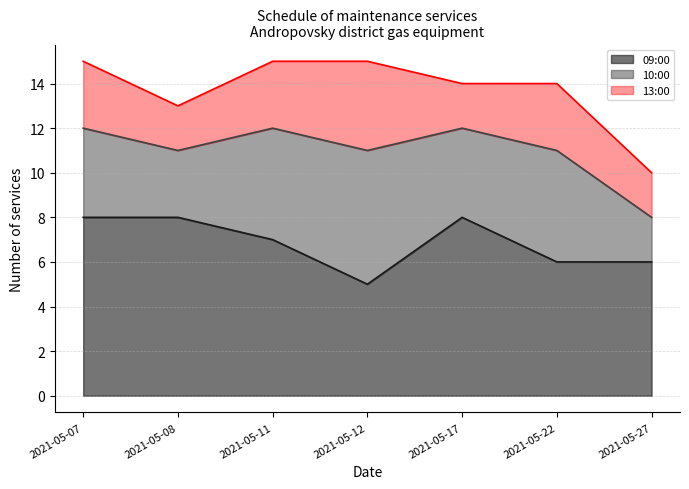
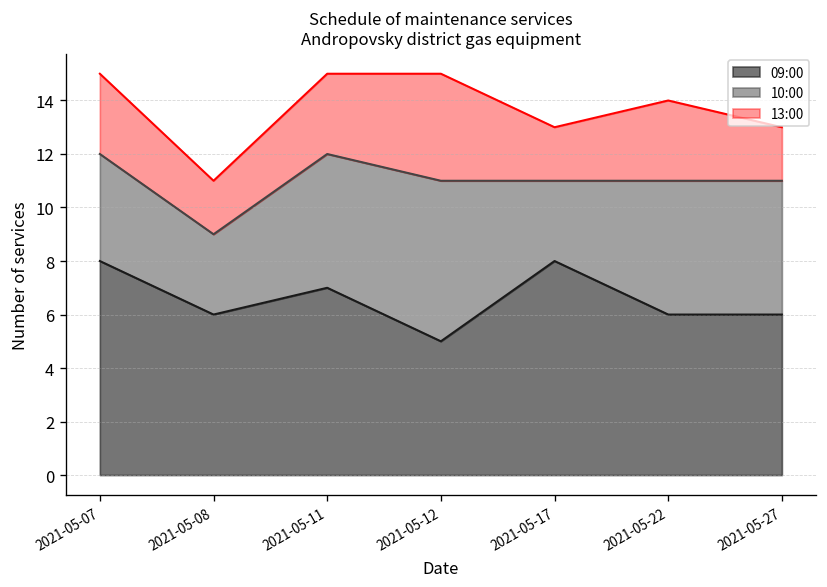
  {
    "09:00": {
      "2021-05-07": 8,
-     "2021-05-08": 8,
+     "2021-05-08": 6,
      "2021-05-11": 7,
      "2021-05-12": 5,
      "2021-05-17": 8,
      "2021-05-22": 6,
      "2021-05-27": 6
    },
    "10:00": {
      "2021-05-07": 4,
      "2021-05-08": 3,
      "2021-05-11": 5,
      "2021-05-12": 6,
-     "2021-05-17": 4,
+     "2021-05-17": 3,
      "2021-05-22": 5,
-     "2021-05-27": 2
+     "2021-05-27": 5
    },
    "13:00": {
      "2021-05-07": 3,
      "2021-05-08": 2,
      "2021-05-11": 3,
      "2021-05-12": 4,
      "2021-05-17": 2,
      "2021-05-22": 3,
      "2021-05-27": 2
    }
  }
